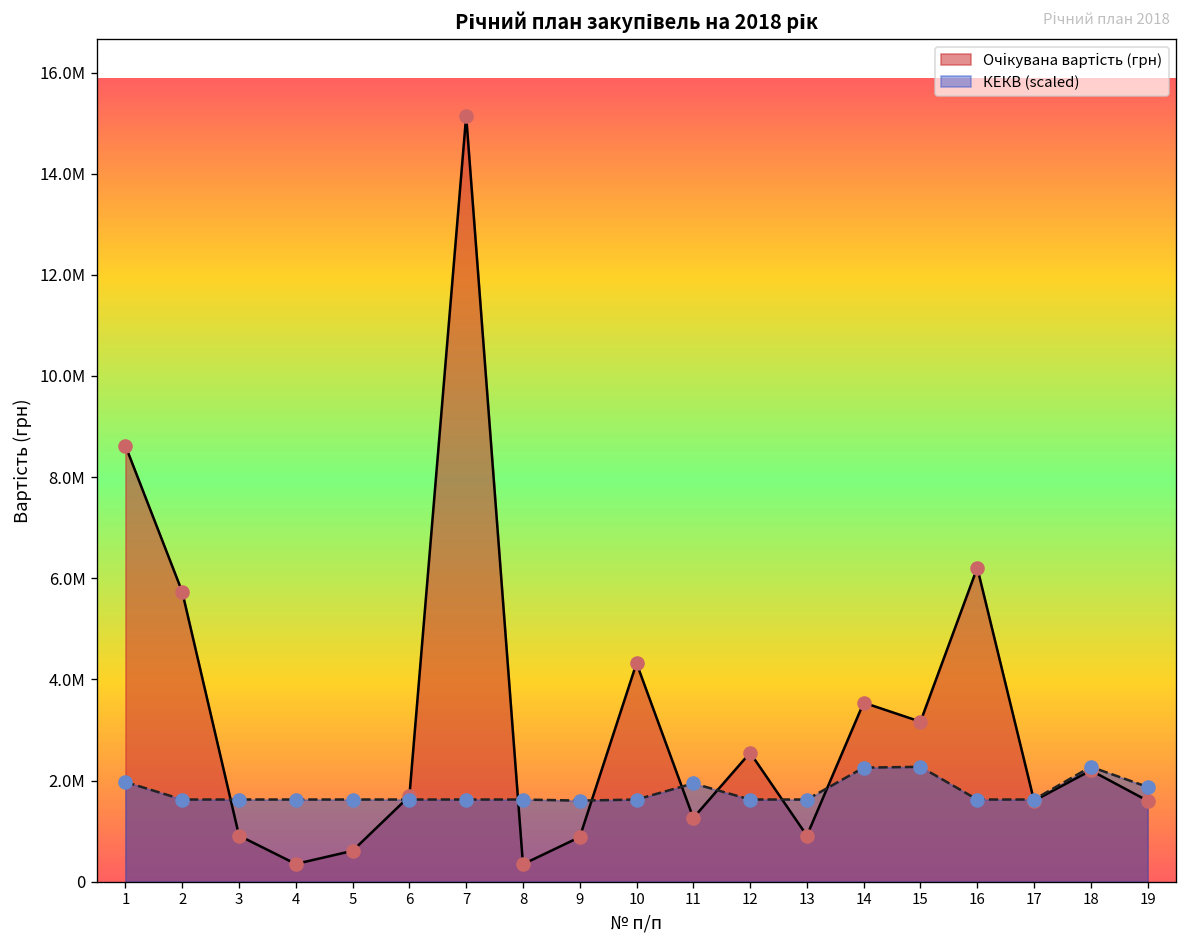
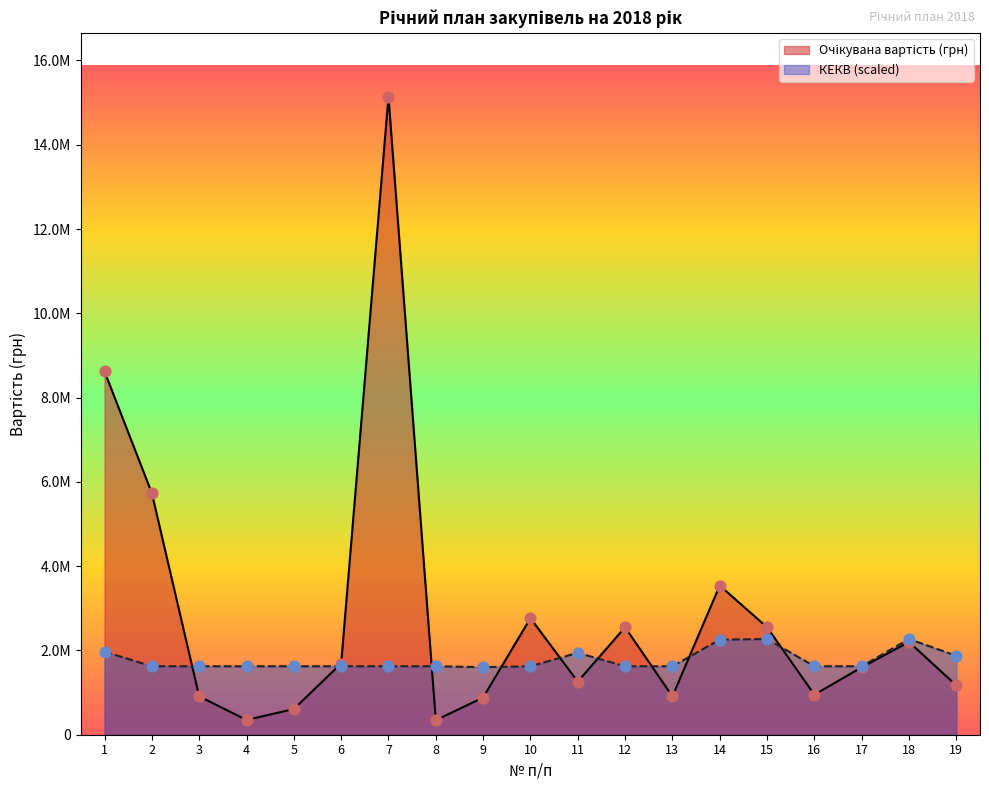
  {
    "Очікувана вартість (грн)": {
      "1": 8600000,
      "2": 5700000,
      "3": 900000,
      "4": 400000,
      "5": 600000,
      "6": 1700000,
      "7": 15100000,
      "8": 300000,
      "9": 900000,
-     "10": 4300000,
+     "10": 2800000,
      "11": 1300000,
      "12": 2600000,
      "13": 900000,
      "14": 3500000,
-     "15": 3200000,
-     "16": 6200000,
+     "15": 2600000,
+     "16": 1000000,
      "18": 2200000,
-     "19": 1600000
+     "19": 1200000
    },
    "КЕКВ (scaled)": {
      "1": 2000000,
      "2": 1600000,
      "3": 1600000,
      "4": 1600000,
      "5": 1600000,
      "6": 1600000,
      "7": 1600000,
      "8": 1600000,
      "9": 1600000,
      "10": 1600000,
      "11": 1900000,
      "12": 1600000,
      "13": 1600000,
      "14": 2300000,
      "15": 2300000,
      "16": 1600000,
      "18": 2300000,
      "19": 1900000
    }
  }
